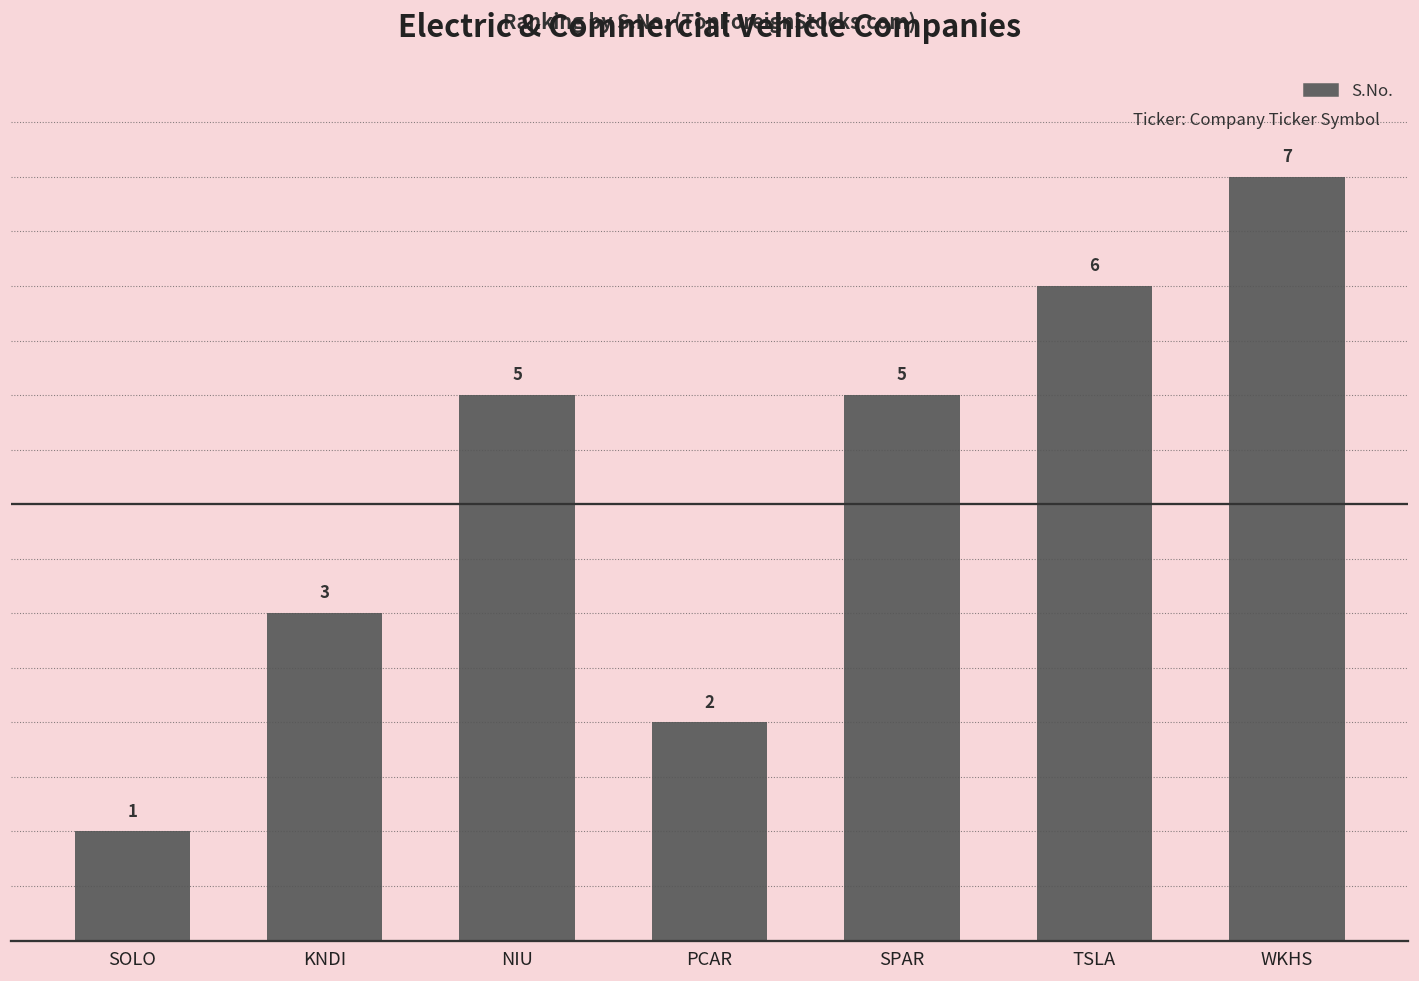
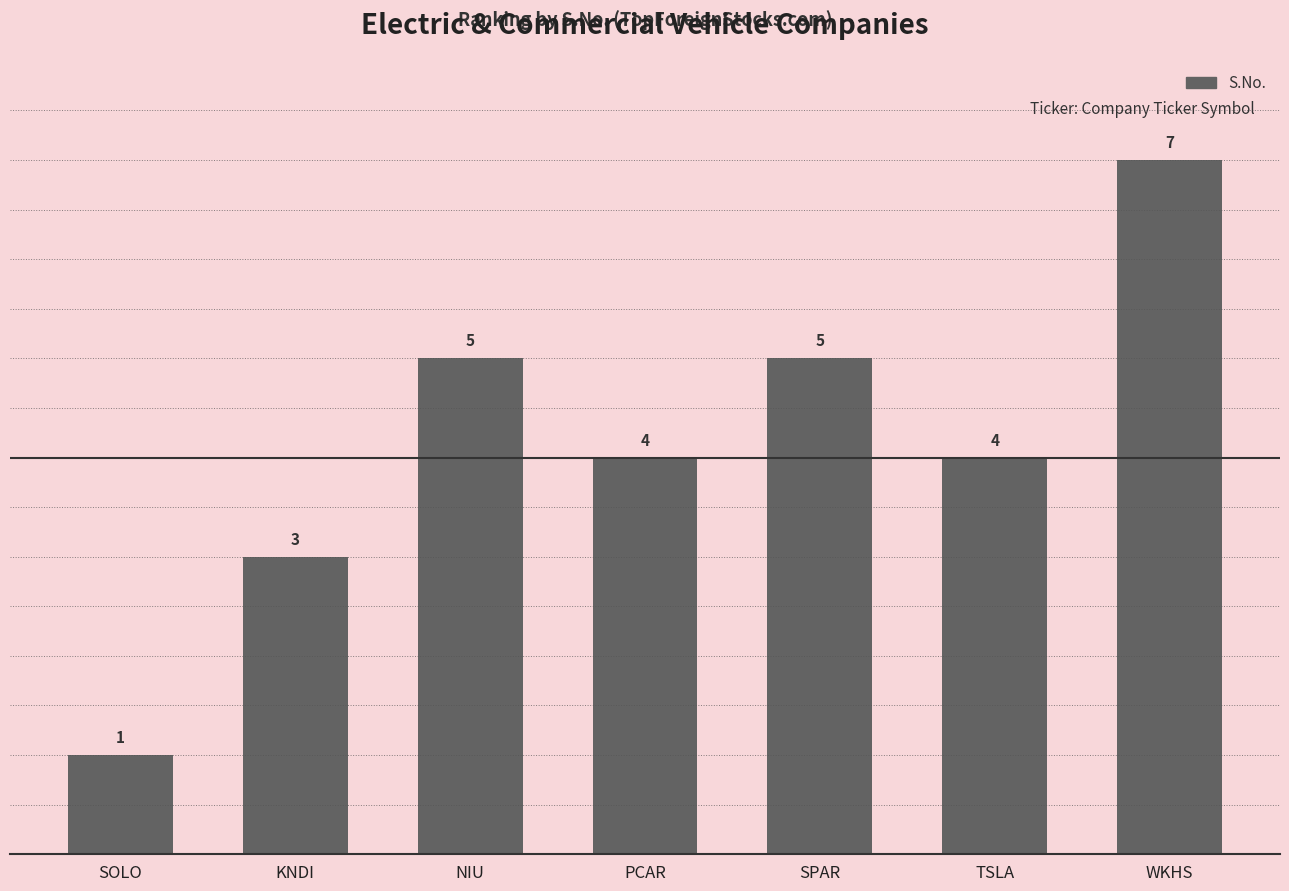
  {
    "SOLO": 1,
    "KNDI": 3,
    "NIU": 5,
-   "PCAR": 2,
+   "PCAR": 4,
    "SPAR": 5,
-   "TSLA": 6,
+   "TSLA": 4,
    "WKHS": 7
  }
